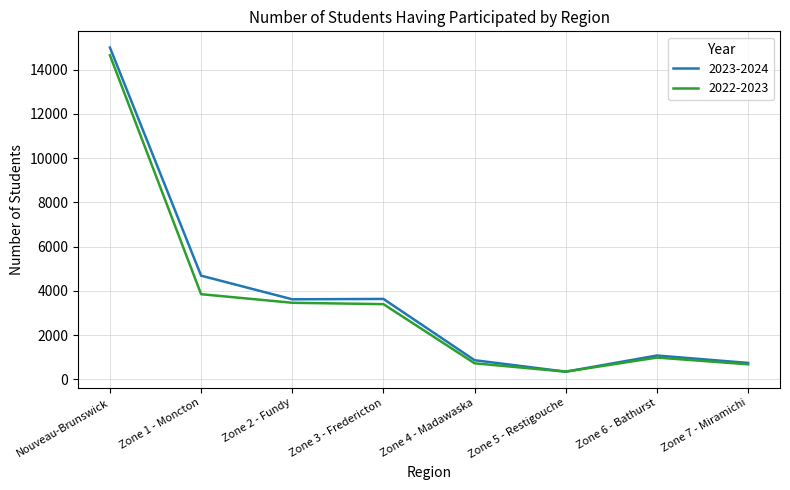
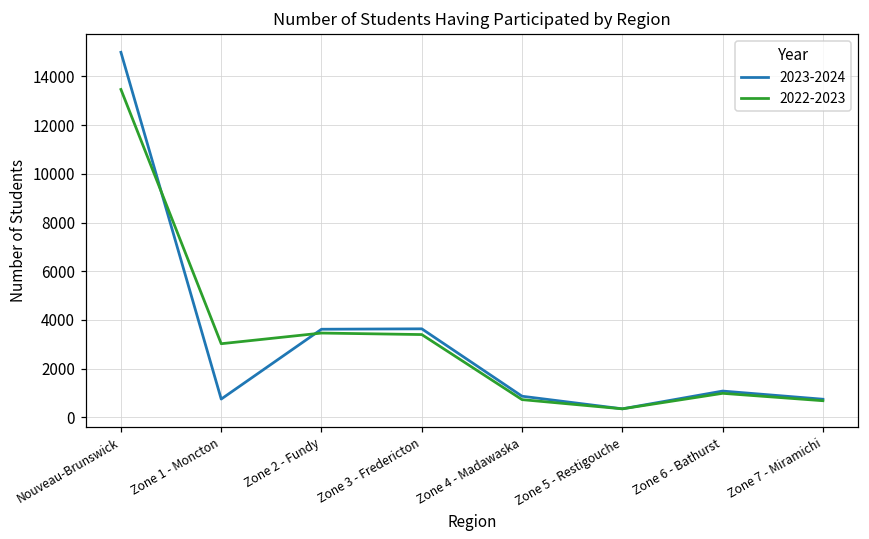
  {
    "2023-2024": {
      "Nouveau-Brunswick": 15000,
-     "Zone 1 - Moncton": 4700,
+     "Zone 1 - Moncton": 800,
      "Zone 2 - Fundy": 3600,
      "Zone 3 - Fredericton": 3600,
      "Zone 4 - Madawaska": 900
    },
    "2022-2023": {
-     "Nouveau-Brunswick": 14600,
-     "Zone 1 - Moncton": 3900,
+     "Nouveau-Brunswick": 13500,
+     "Zone 1 - Moncton": 3000,
      "Zone 2 - Fundy": 3500,
      "Zone 3 - Fredericton": 3400,
      "Zone 4 - Madawaska": 700
    }
  }
